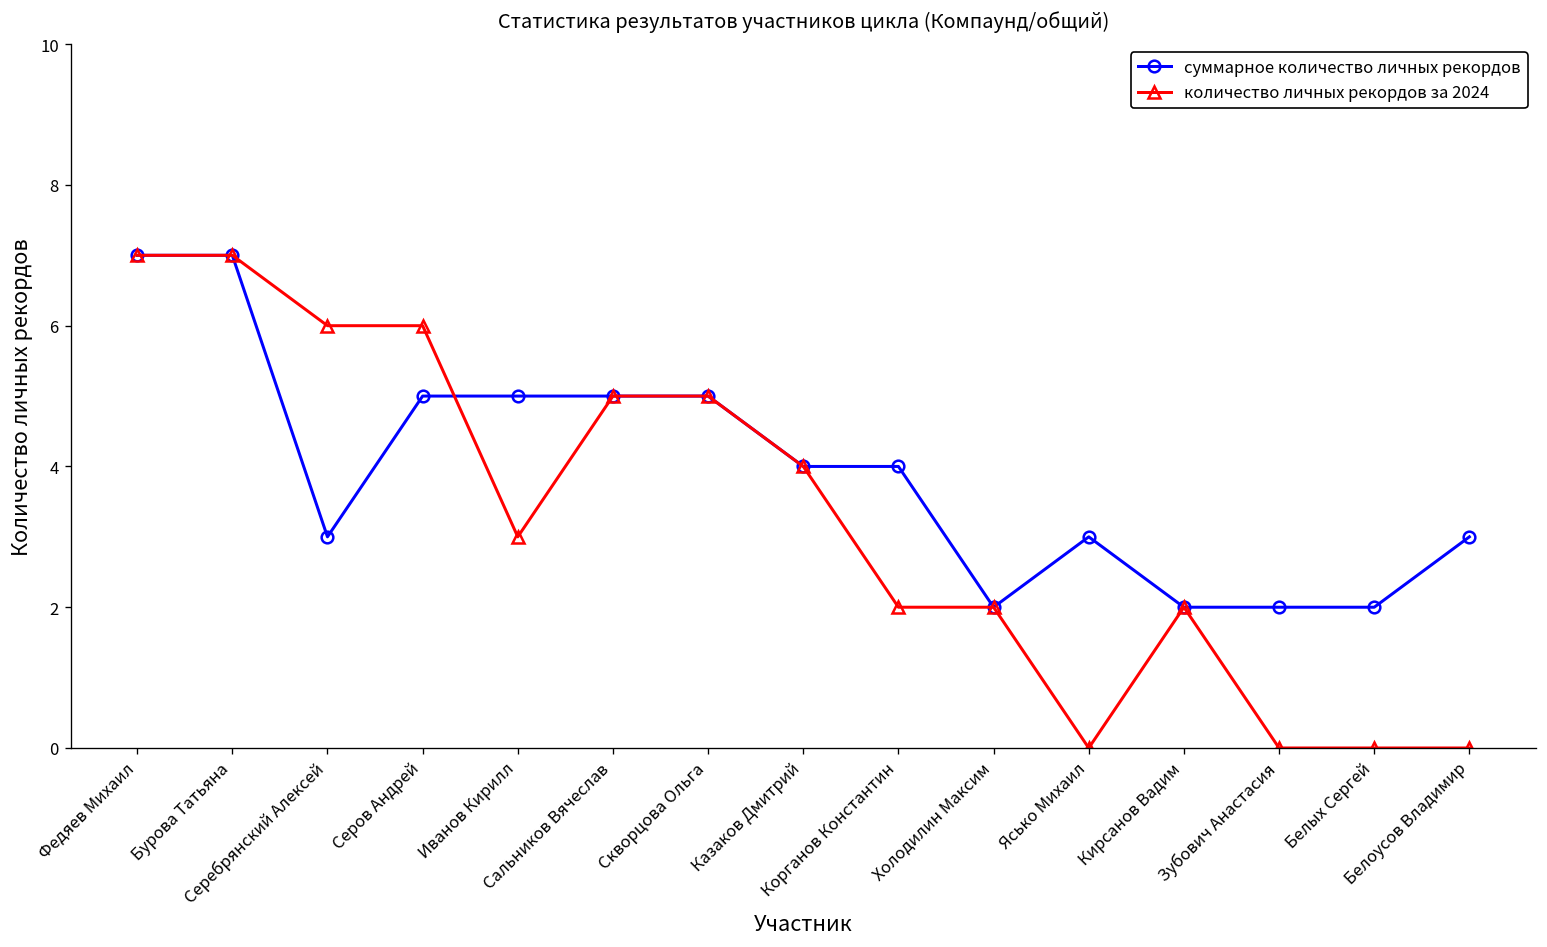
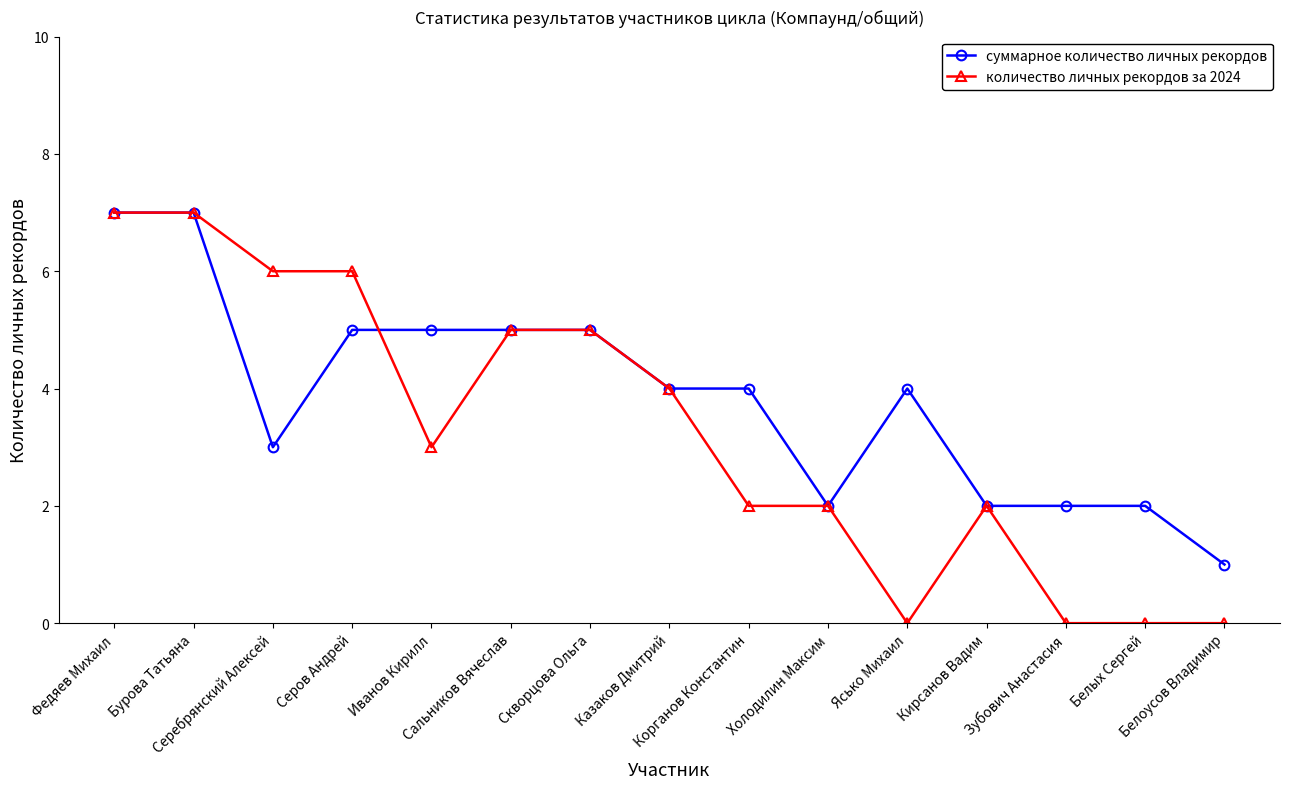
  {
    "суммарное количество личных рекордов": {
      "Серебрянский Алексей": 3,
      "Серов Андрей": 5,
      "Иванов Кирилл": 5,
      "Корганов Константин": 4,
-     "Ясько Михаил": 3,
+     "Ясько Михаил": 4,
      "Зубович Анастасия": 2,
      "Белых Сергей": 2,
-     "Белоусов Владимир": 3
+     "Белоусов Владимир": 1
    },
    "количество личных рекордов за 2024": {
      "Серебрянский Алексей": 6,
      "Серов Андрей": 6,
      "Иванов Кирилл": 3,
      "Корганов Константин": 2,
      "Ясько Михаил": 0,
      "Зубович Анастасия": 0,
      "Белых Сергей": 0,
      "Белоусов Владимир": 0
    }
  }
